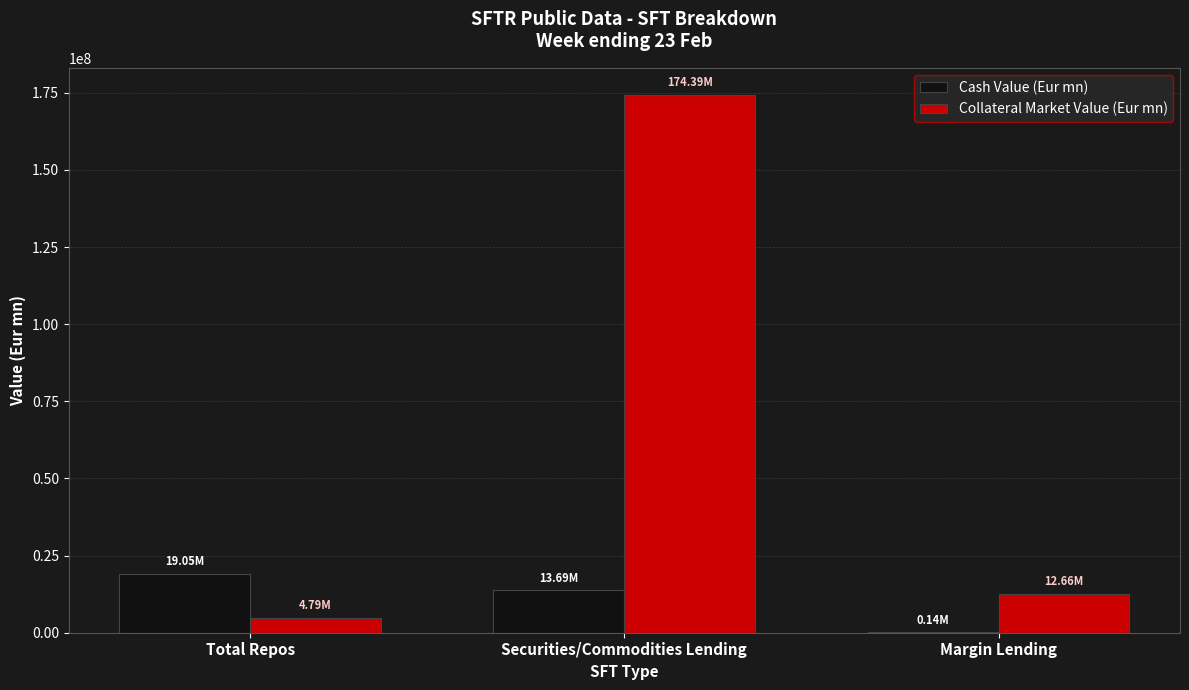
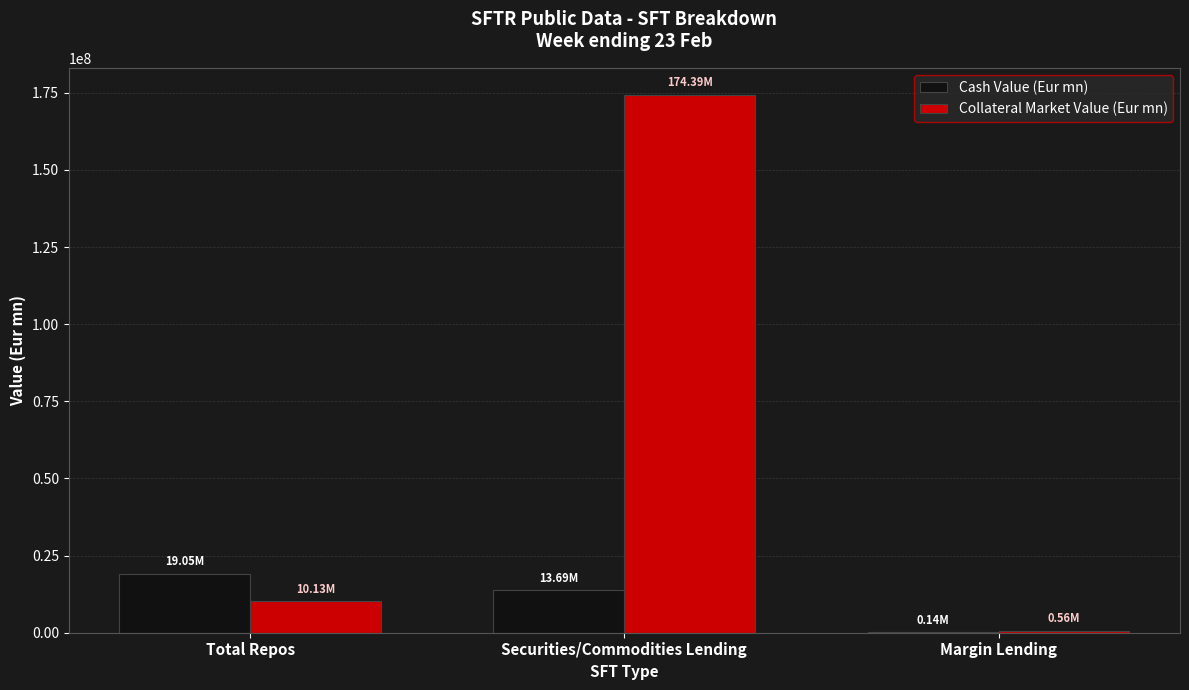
  {
    "Cash Value (Eur mn)": {
      "Total Repos": "19.05M",
      "Securities/Commodities Lending": "13.69M",
      "Margin Lending": "0.14M"
    },
    "Collateral Market Value (Eur mn)": {
-     "Total Repos": "4.79M",
+     "Total Repos": "10.13M",
      "Securities/Commodities Lending": "174.39M",
-     "Margin Lending": "12.66M"
+     "Margin Lending": "0.56M"
    }
  }
